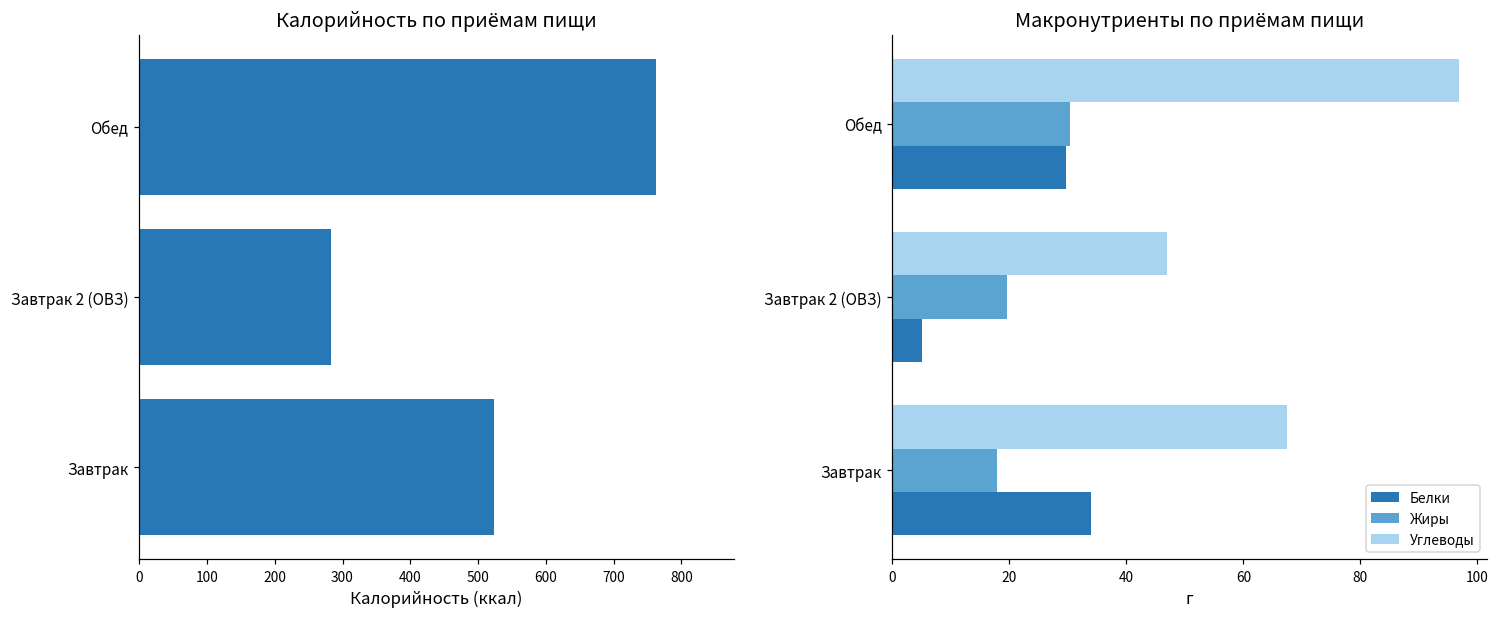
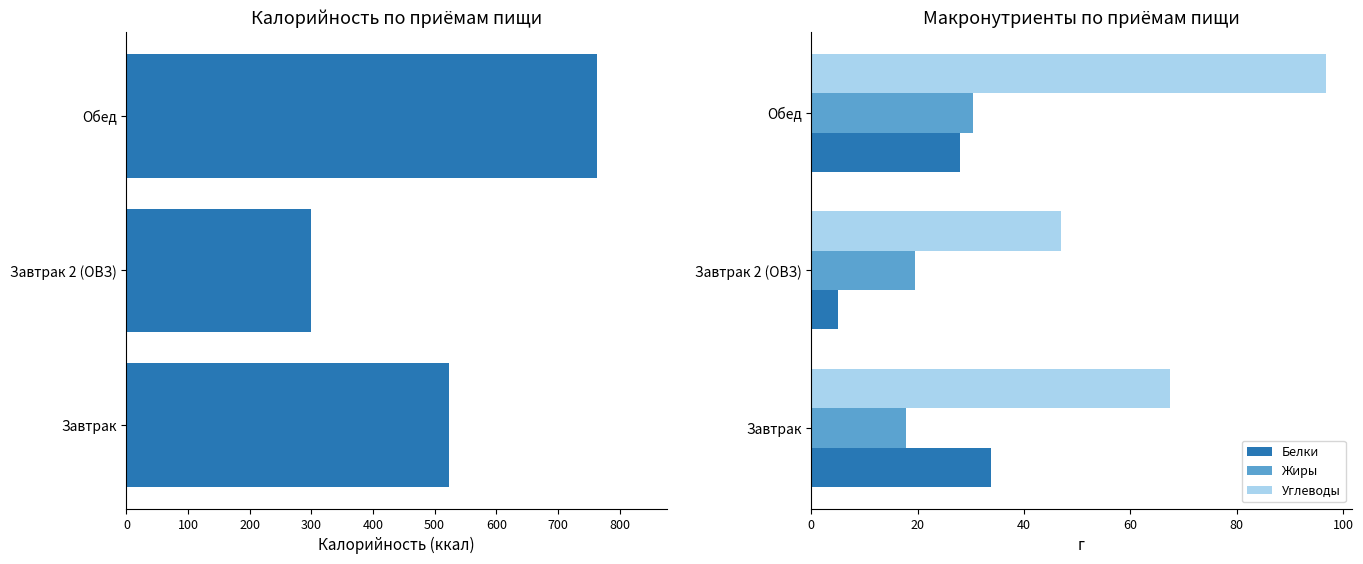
  {
    "Калорийность по приёмам пищи": {
      "Обед": 760,
-     "Завтрак 2 (ОВЗ)": 280,
+     "Завтрак 2 (ОВЗ)": 300,
      "Завтрак": 520
    },
    "Макронутриенты по приёмам пищи": {
      "Белки": {
-       "Обед": 30,
+       "Обед": 28,
        "Завтрак 2 (ОВЗ)": 5,
        "Завтрак": 34
      },
      "Жиры": {
        "Обед": 30,
        "Завтрак 2 (ОВЗ)": 20,
        "Завтрак": 18
      },
      "Углеводы": {
        "Обед": 97,
        "Завтрак 2 (ОВЗ)": 47,
        "Завтрак": 67
      }
    }
  }
